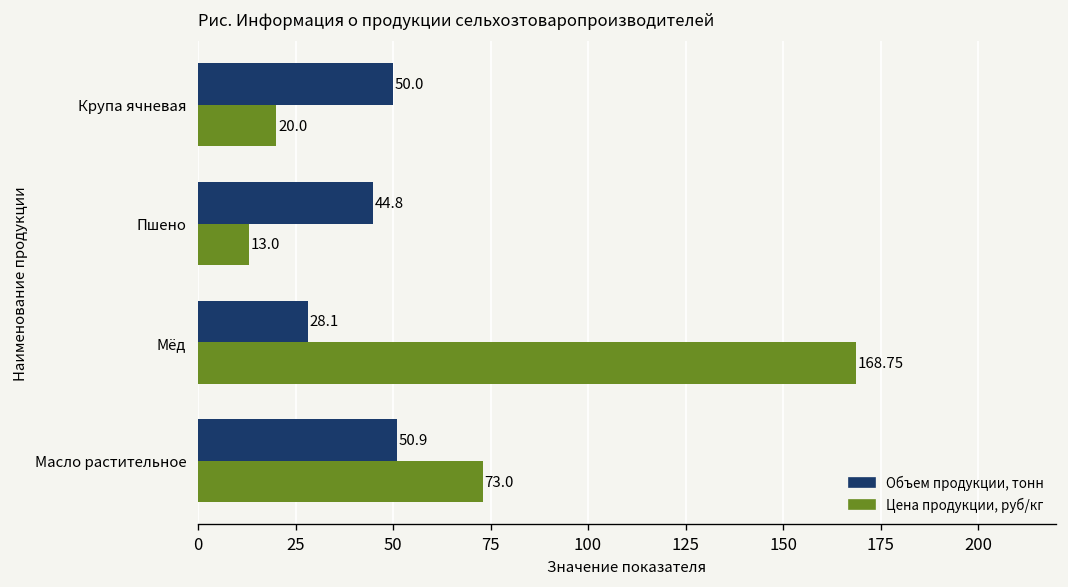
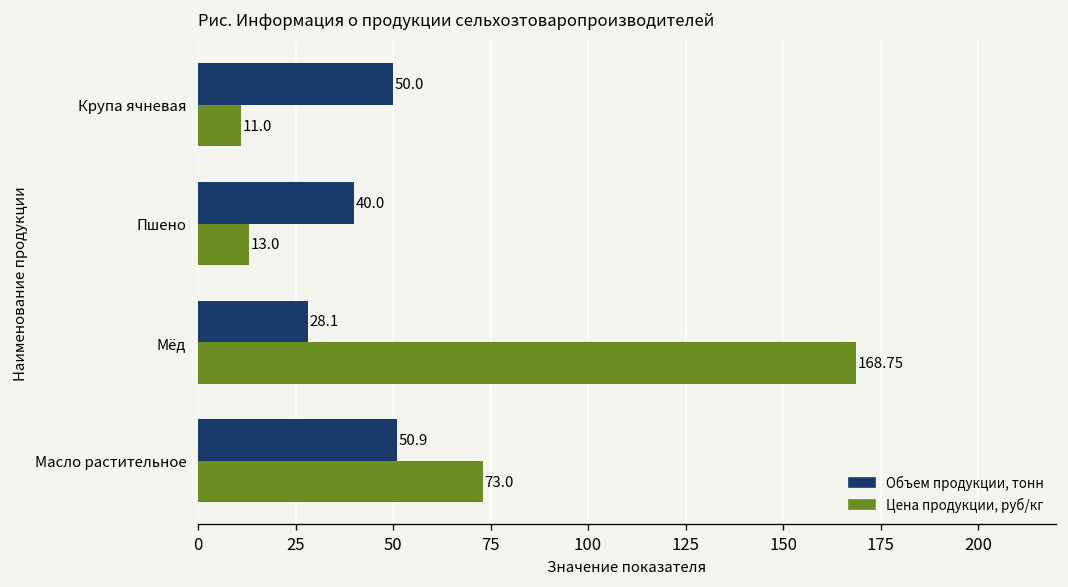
  {
    "Объем продукции, тонн": {
      "Крупа ячневая": 50.0,
-     "Пшено": 44.8,
+     "Пшено": 40.0,
      "Мёд": 28.1,
      "Масло растительное": 50.9
    },
    "Цена продукции, руб/кг": {
-     "Крупа ячневая": 20.0,
+     "Крупа ячневая": 11.0,
      "Пшено": 13.0,
      "Мёд": 168.75,
      "Масло растительное": 73.0
    }
  }
